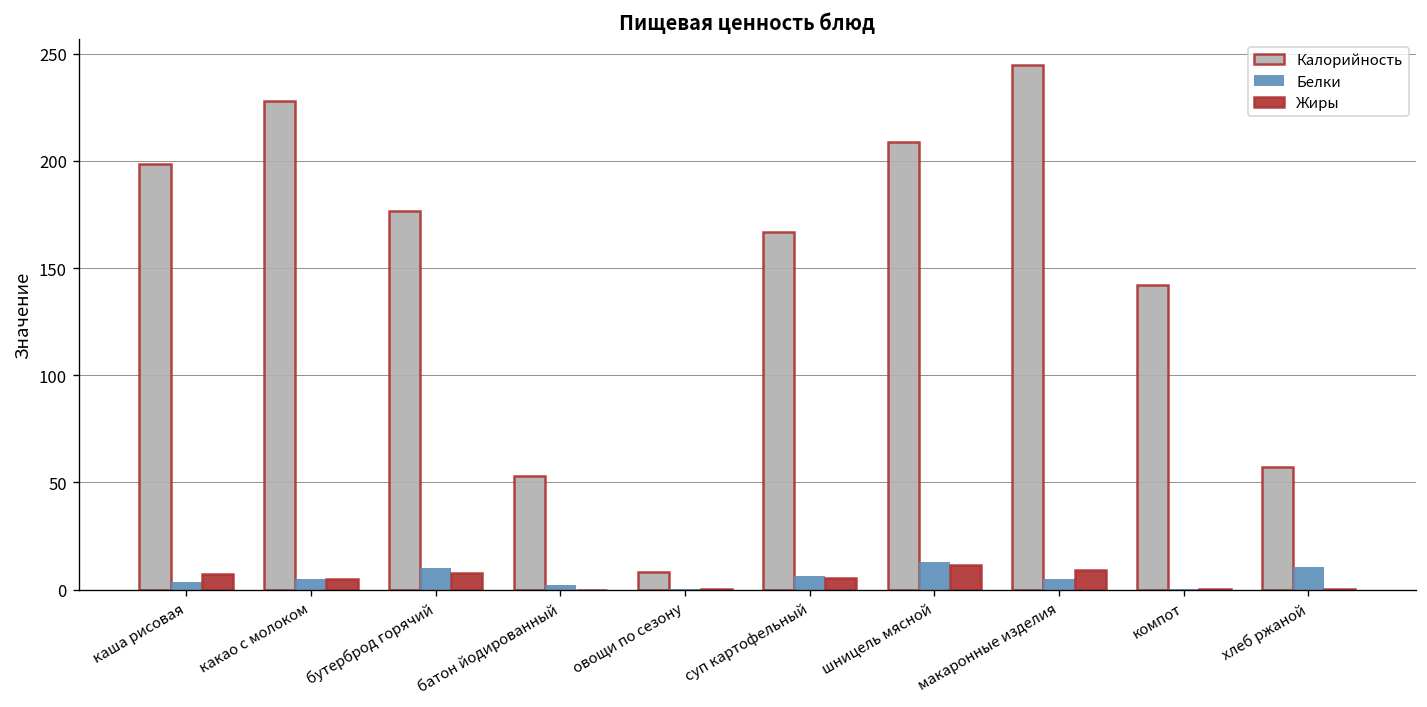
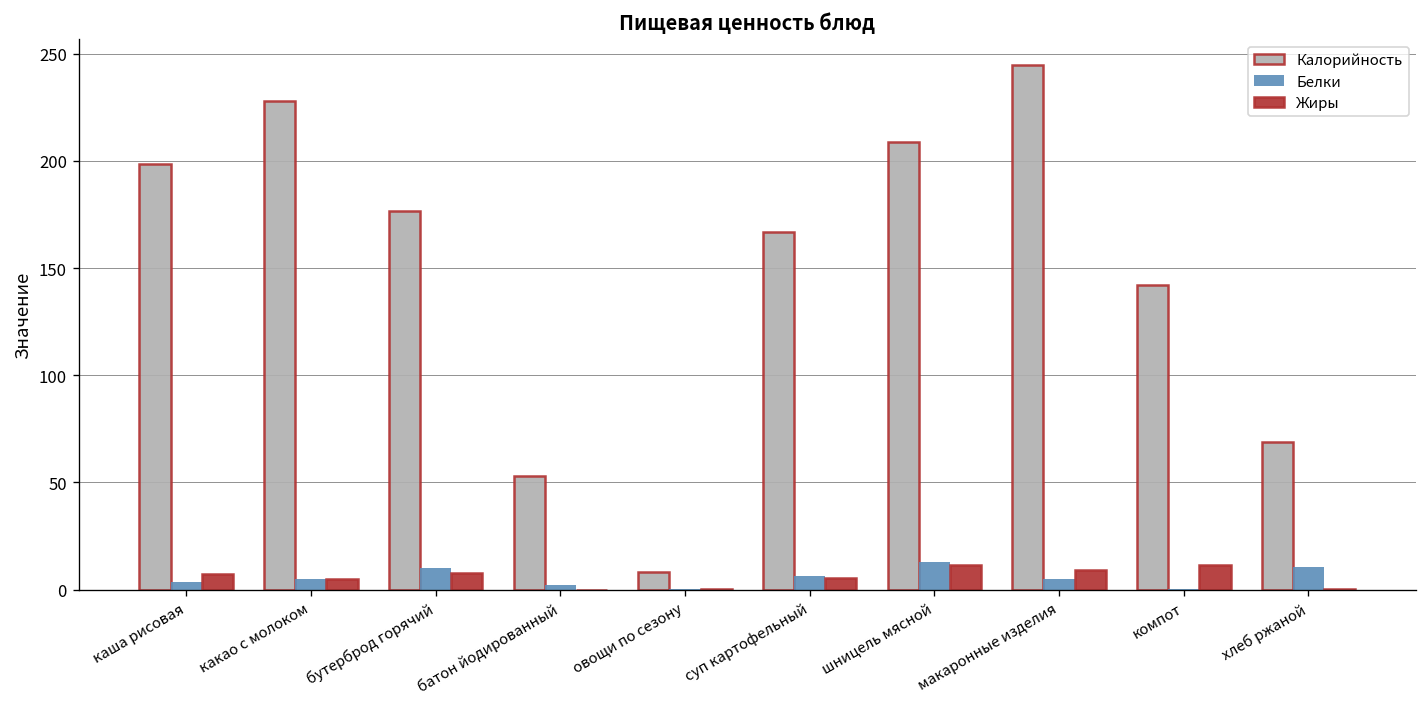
  {
    "Калорийность": {
      "каша рисовая": 198,
      "какао с молоком": 228,
      "бутерброд горячий": 177,
      "батон йодированный": 53,
      "овощи по сезону": 8,
      "суп картофельный": 167,
      "шницель мясной": 209,
      "макаронные изделия": 245,
      "компот": 142,
-     "хлеб ржаной": 57
+     "хлеб ржаной": 69
    },
    "Белки": {
      "каша рисовая": 3,
      "какао с молоком": 5,
      "бутерброд горячий": 10,
      "батон йодированный": 2,
      "суп картофельный": 6,
      "шницель мясной": 13,
      "макаронные изделия": 5,
      "хлеб ржаной": 11
    },
    "Жиры": {
      "каша рисовая": 7,
      "какао с молоком": 5,
      "бутерброд горячий": 8,
      "батон йодированный": 0,
      "суп картофельный": 6,
      "шницель мясной": 12,
      "макаронные изделия": 9,
-     "компот": 0
+     "компот": 12
    }
  }
